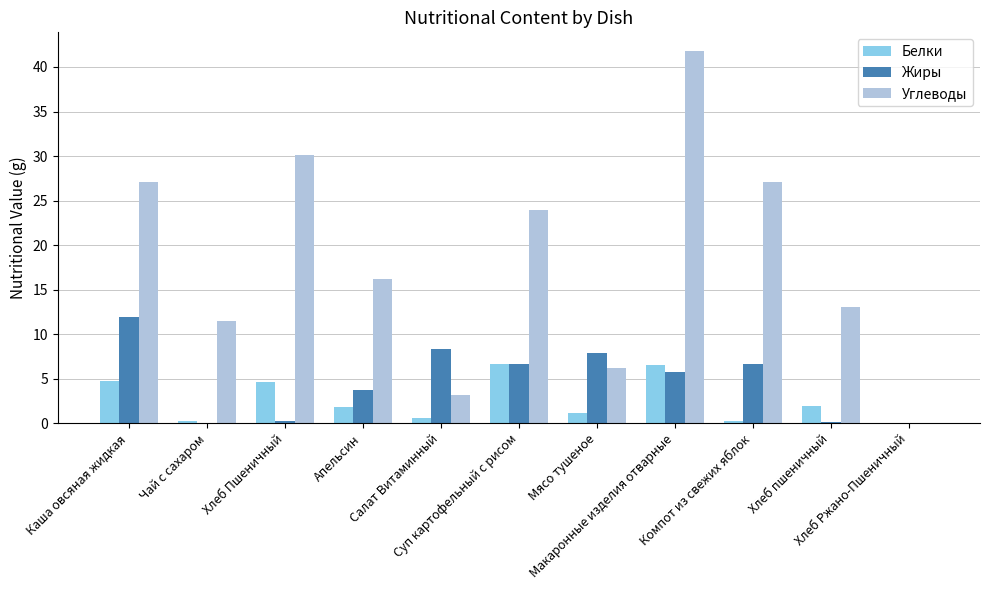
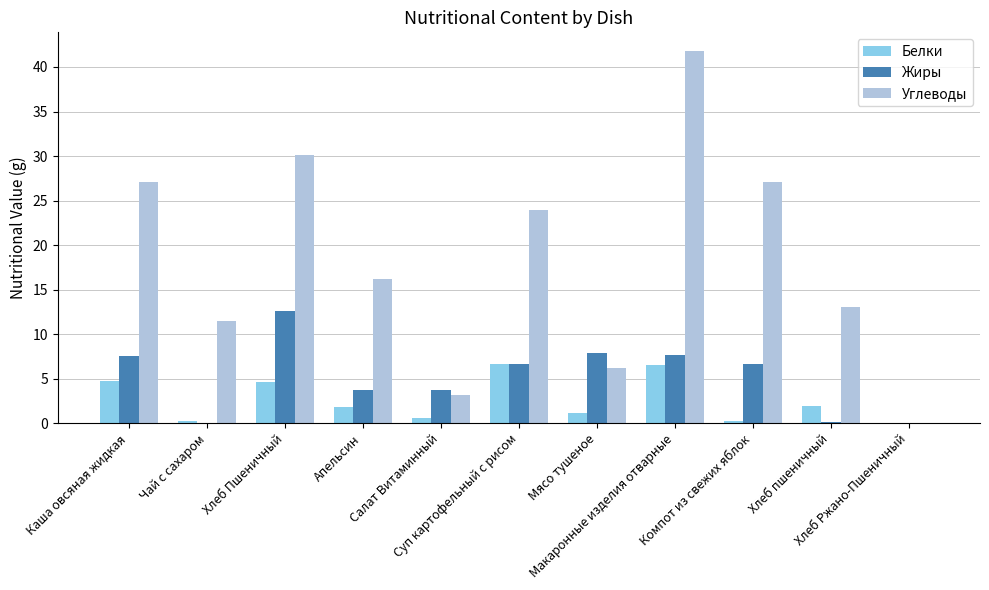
  {
    "Жиры": {
-     "Каша овсяная жидкая": 12,
+     "Каша овсяная жидкая": 8,
      "Чай с сахаром": 0,
-     "Хлеб Пшеничный": 0,
+     "Хлеб Пшеничный": 13,
      "Апельсин": 4,
-     "Салат Витаминный": 8,
+     "Салат Витаминный": 4,
      "Суп картофельный с рисом": 7,
      "Мясо тушеное": 8,
-     "Макаронные изделия отварные": 6,
+     "Макаронные изделия отварные": 8,
      "Компот из свежих яблок": 7,
      "Хлеб Ржано-Пшеничный": 0
    }
  }
